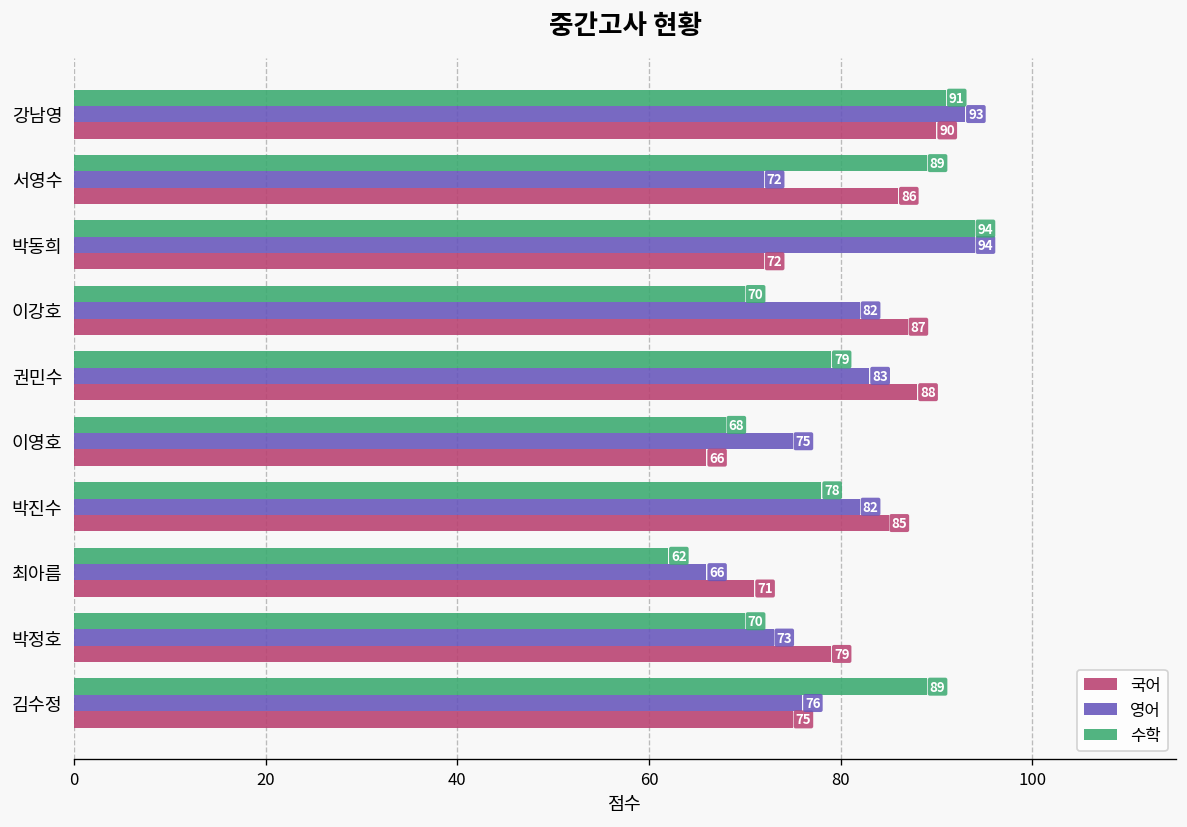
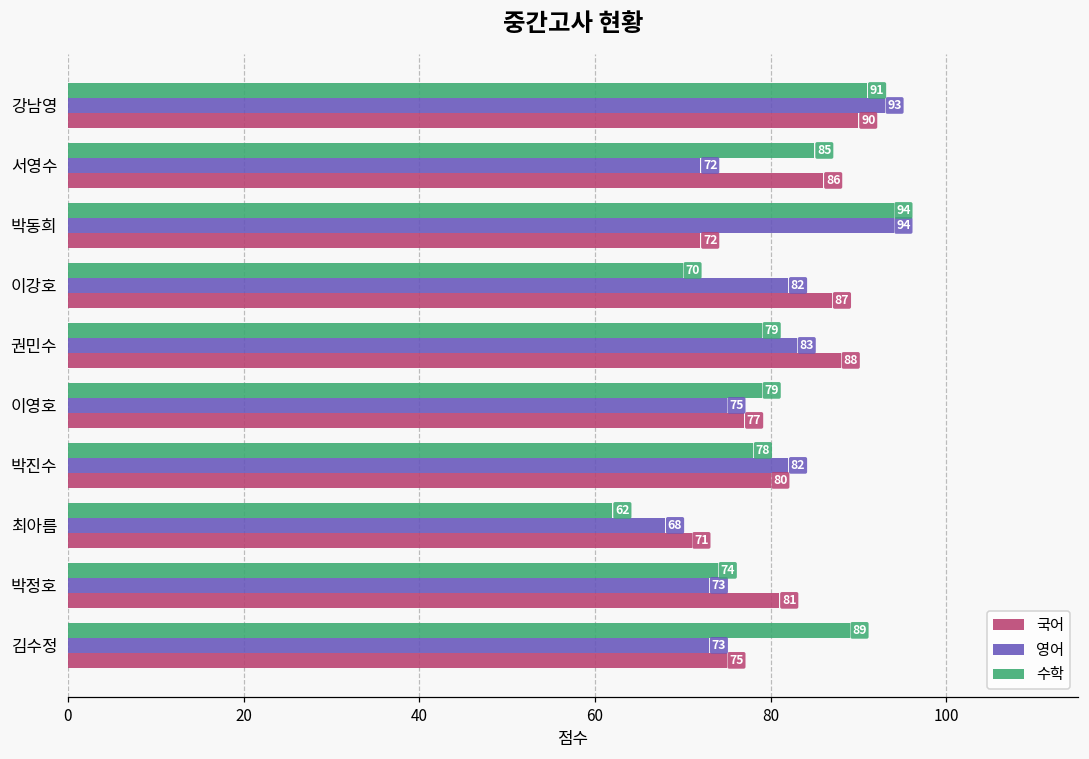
  {
    "국어": {
-     "이영호": 66,
-     "박진수": 85,
-     "박정호": 79
+     "이영호": 77,
+     "박진수": 80,
+     "박정호": 81
    },
    "영어": {
-     "최아름": 66,
-     "김수정": 76
+     "최아름": 68,
+     "김수정": 73
    },
    "수학": {
-     "서영수": 89,
-     "이영호": 68,
-     "박정호": 70
+     "서영수": 85,
+     "이영호": 79,
+     "박정호": 74
    }
  }
